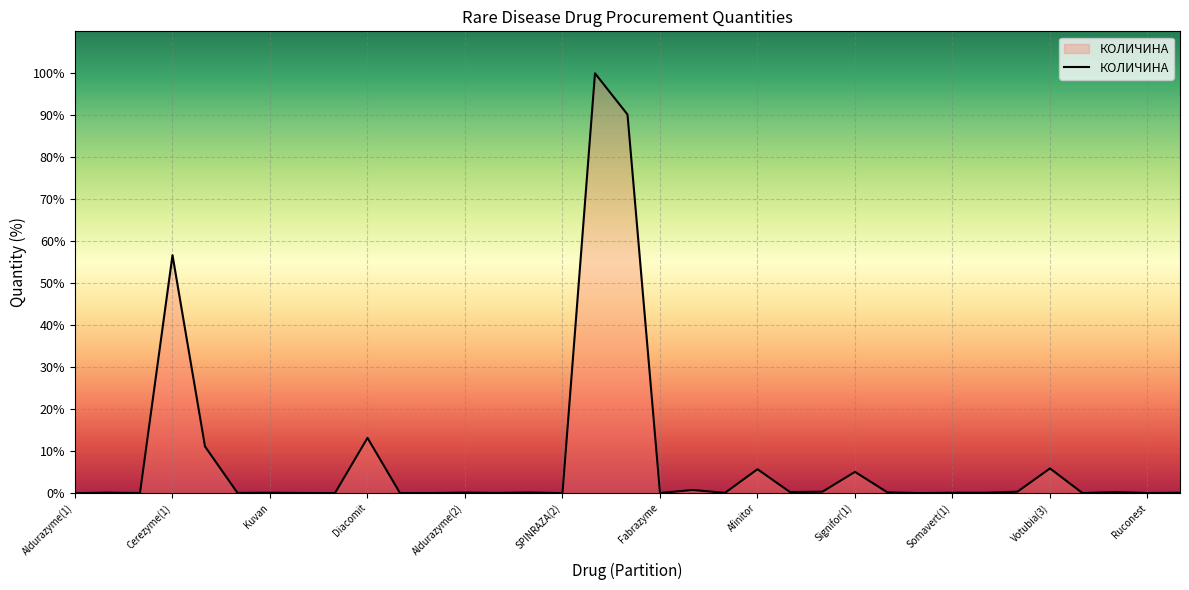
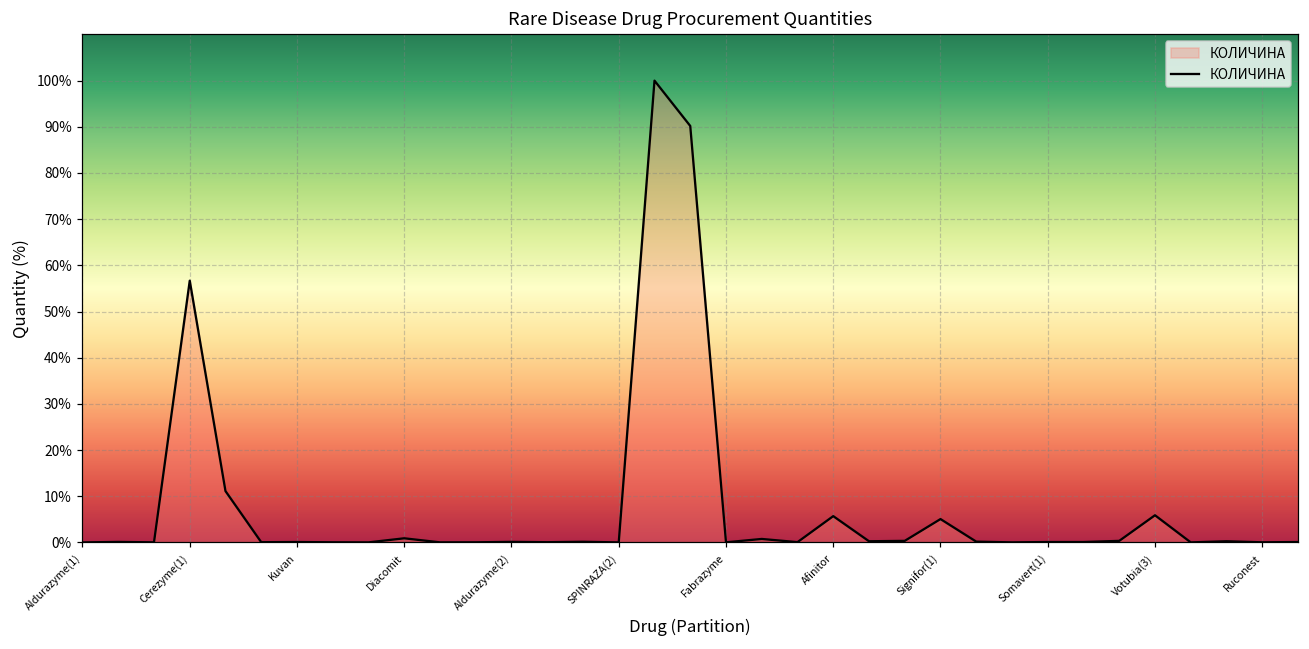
  {
    "Aldurazyme(1)": "0%",
    "Cerezyme(1)": "57%",
    "Kuvan": "0%",
-   "Diacomit": "13%",
+   "Diacomit": "1%",
    "Aldurazyme(2)": "0%",
    "SPINRAZA(2)": "0%",
    "Fabrazyme": "0%",
    "Afinitor": "6%",
    "Signifor(1)": "5%",
    "Somavert(1)": "0%",
    "Votubia(3)": "6%",
    "Ruconest": "0%"
  }
